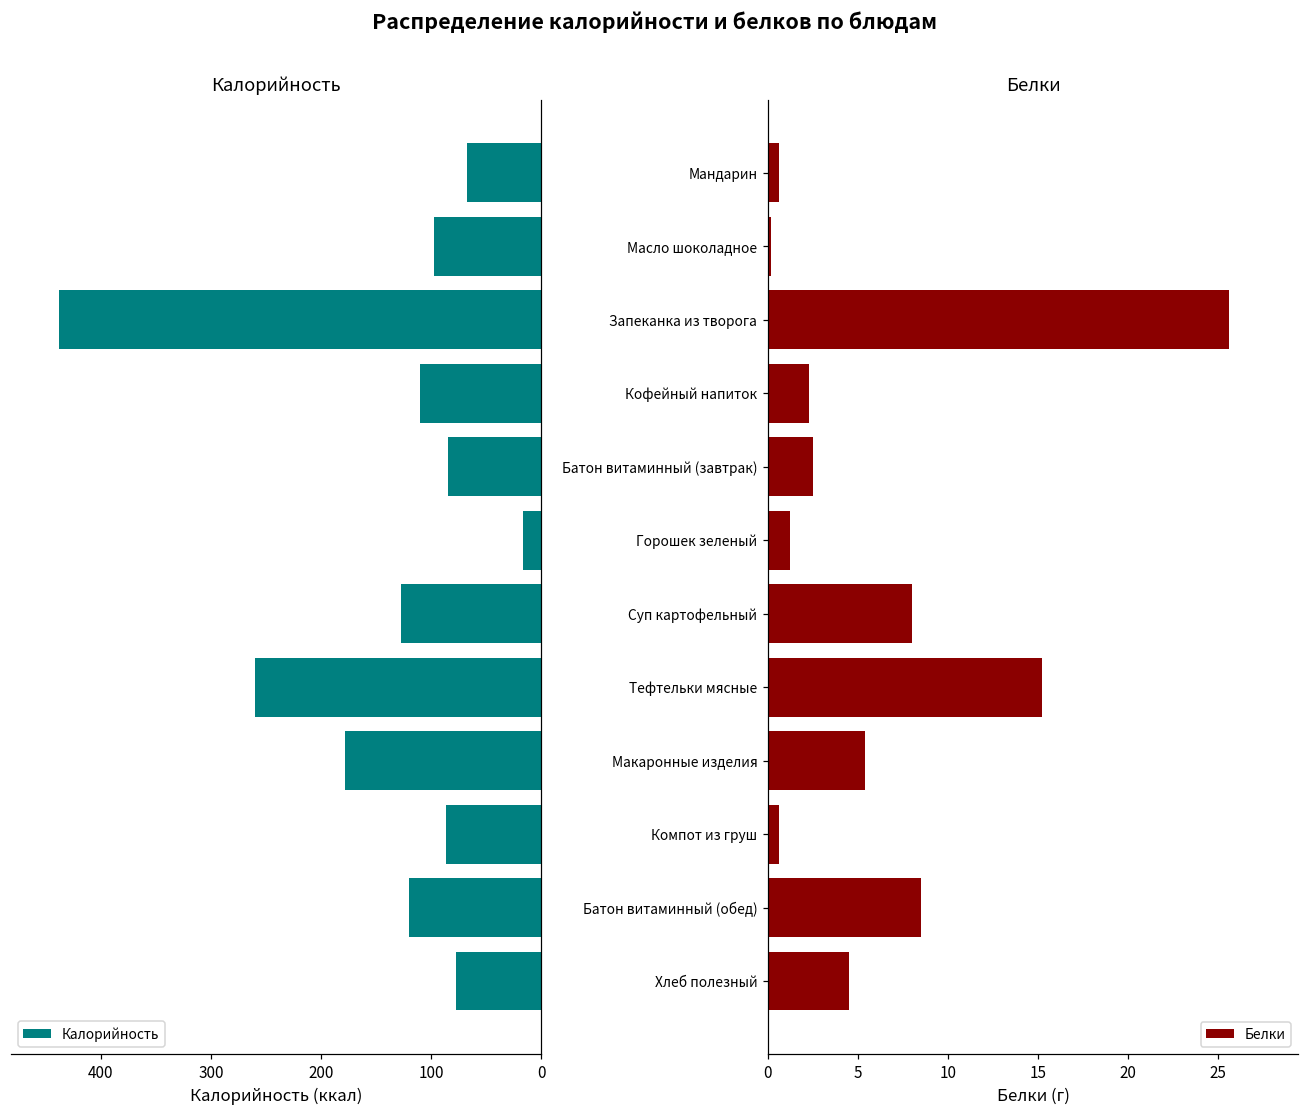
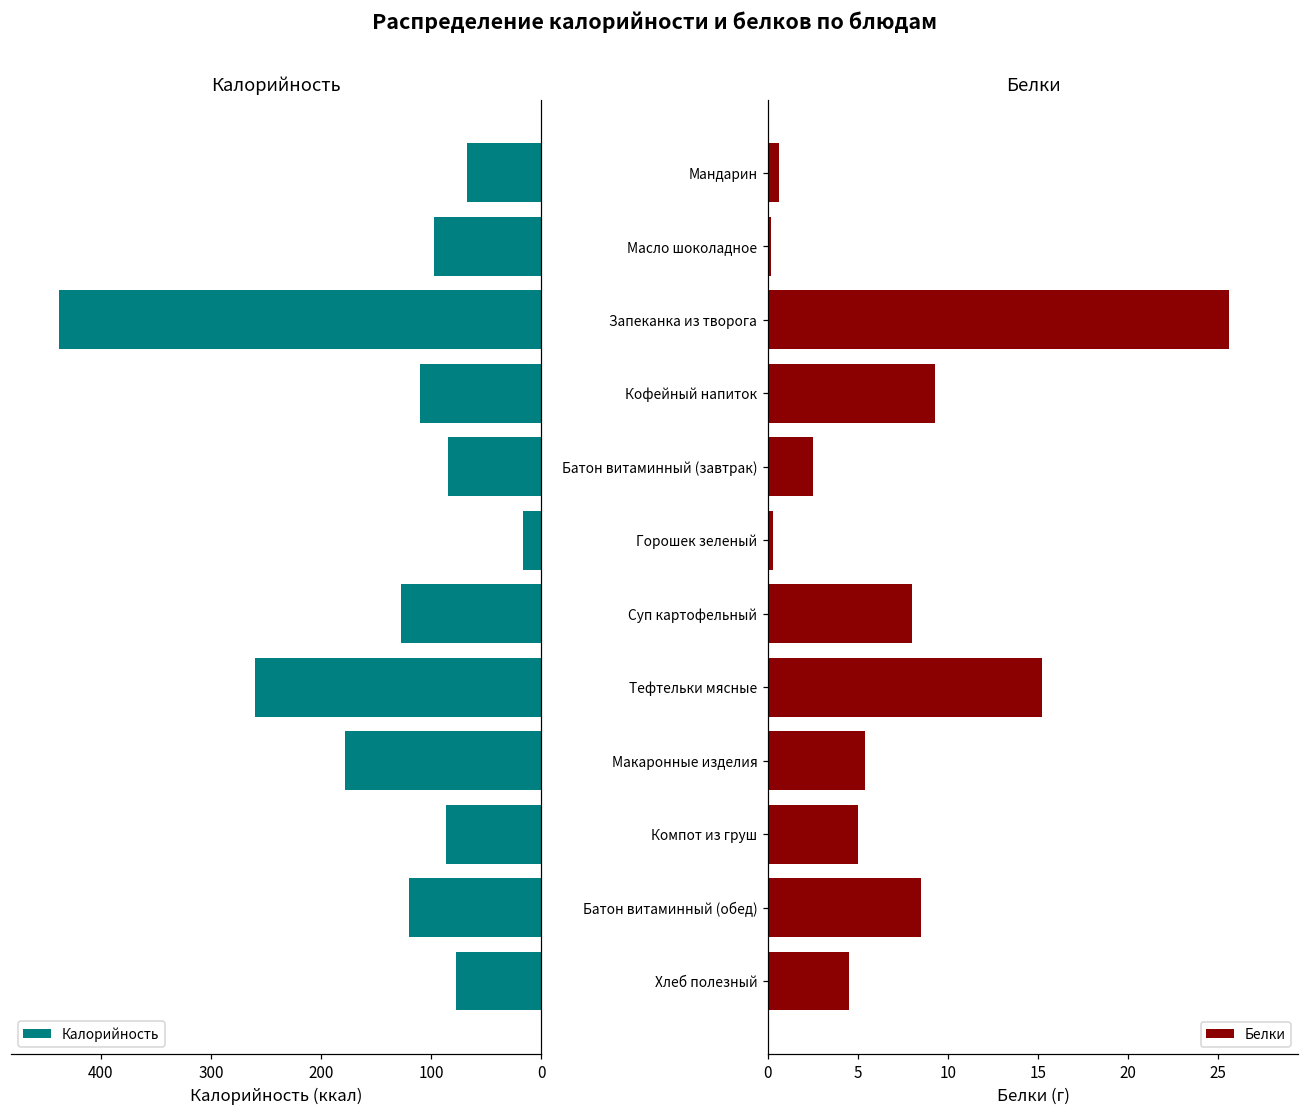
  {
    "Белки": {
      "Мандарин": 0.6,
      "Запеканка из творога": 25.6,
-     "Кофейный напиток": 2.3,
+     "Кофейный напиток": 9.3,
      "Батон витаминный (завтрак)": 2.5,
-     "Горошек зеленый": 1.2,
+     "Горошек зеленый": 0.3,
      "Суп картофельный": 8.0,
      "Тефтельки мясные": 15.2,
      "Макаронные изделия": 5.4,
-     "Компот из груш": 0.6,
+     "Компот из груш": 5.0,
      "Батон витаминный (обед)": 8.5,
      "Хлеб полезный": 4.5
    }
  }
